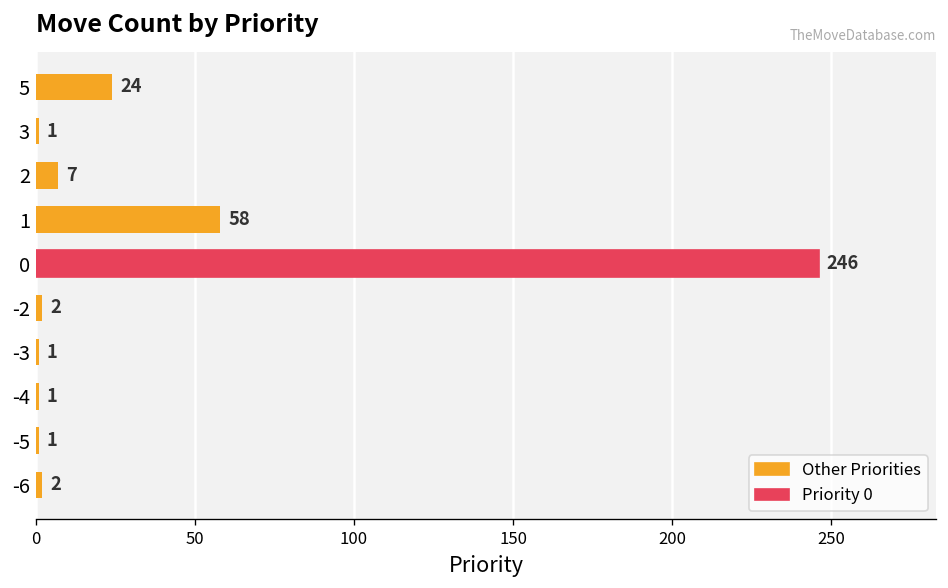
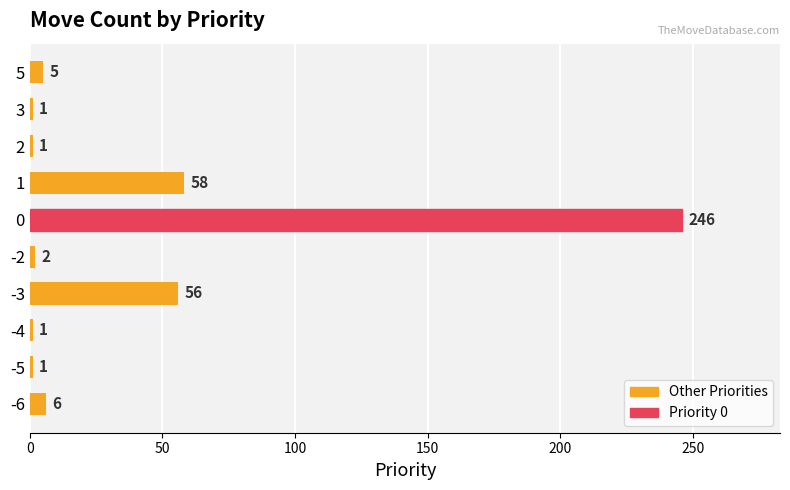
  {
-   "5": 24,
+   "5": 5,
    "3": 1,
-   "2": 7,
+   "2": 1,
    "1": 58,
    "0": 246,
    "-2": 2,
-   "-3": 1,
+   "-3": 56,
    "-4": 1,
    "-5": 1,
-   "-6": 2
+   "-6": 6
  }
